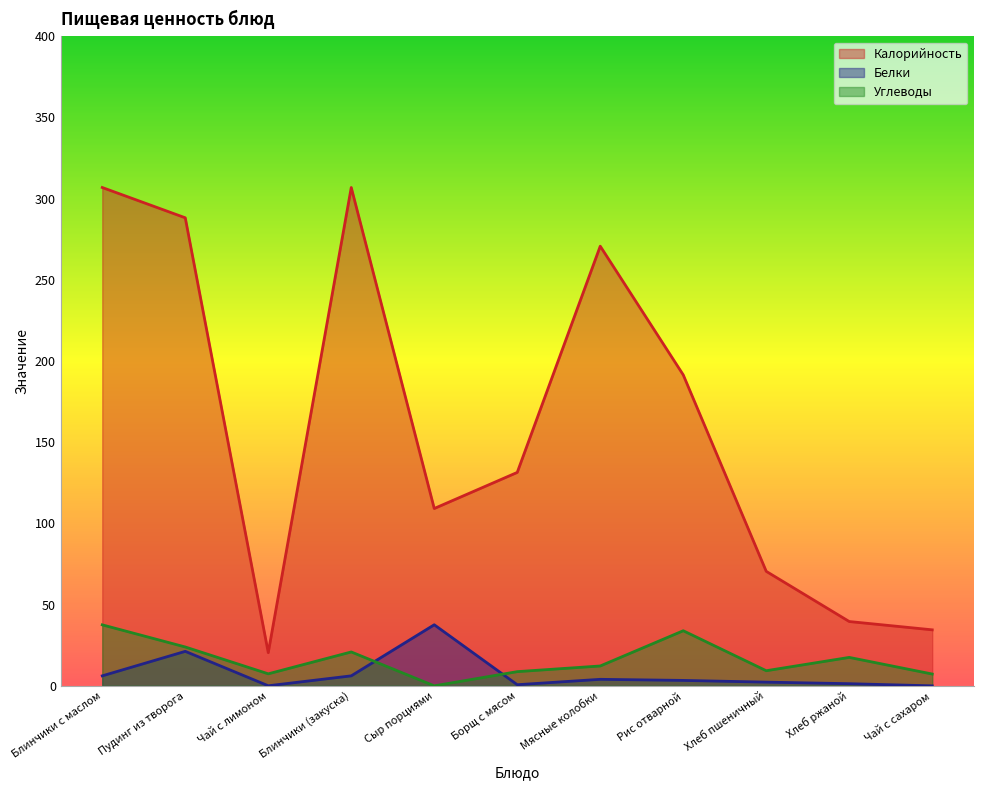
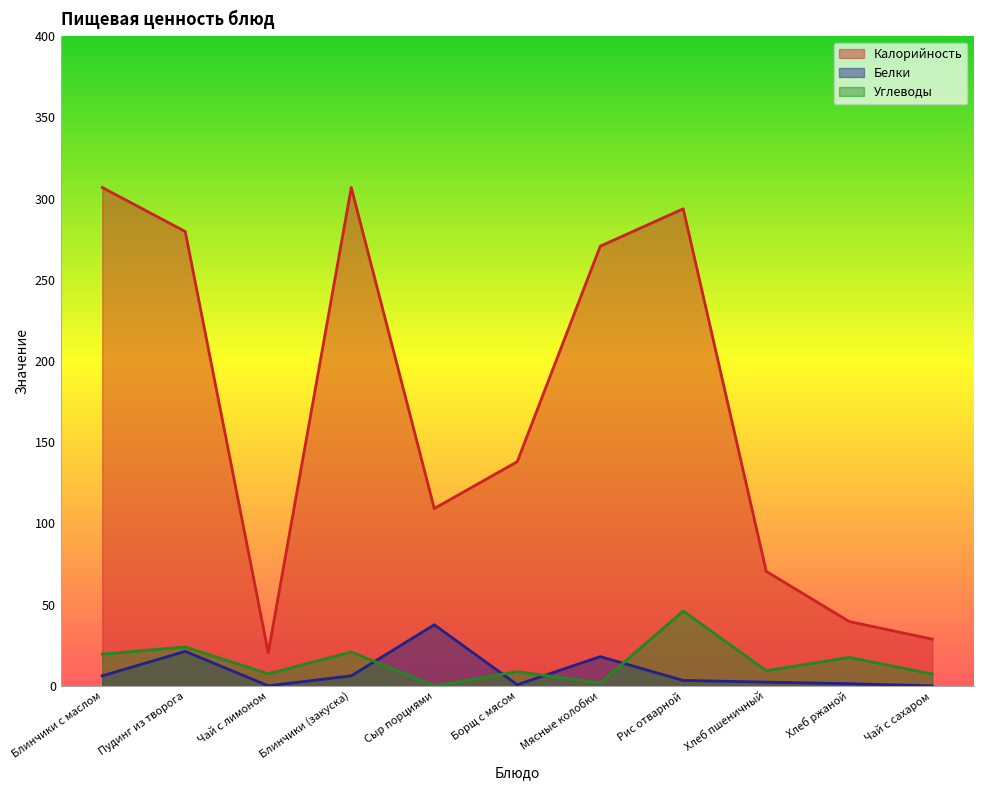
  {
    "Калорийность": {
      "Блинчики с маслом": 307,
-     "Пудинг из творога": 288,
+     "Пудинг из творога": 280,
      "Чай с лимоном": 20,
      "Блинчики (закуска)": 307,
      "Сыр порциями": 109,
-     "Борщ с мясом": 131,
+     "Борщ с мясом": 138,
      "Мясные колобки": 271,
-     "Рис отварной": 191,
+     "Рис отварной": 294,
      "Хлеб пшеничный": 71,
      "Хлеб ржаной": 40,
-     "Чай с сахаром": 34
+     "Чай с сахаром": 29
    },
    "Белки": {
      "Блинчики с маслом": 6,
      "Пудинг из творога": 21,
      "Чай с лимоном": 0,
      "Блинчики (закуска)": 6,
      "Сыр порциями": 38,
      "Борщ с мясом": 1,
-     "Мясные колобки": 4,
+     "Мясные колобки": 18,
      "Рис отварной": 3,
      "Хлеб пшеничный": 2,
      "Хлеб ржаной": 1,
      "Чай с сахаром": 0
    },
    "Углеводы": {
-     "Блинчики с маслом": 38,
+     "Блинчики с маслом": 20,
      "Пудинг из творога": 24,
      "Чай с лимоном": 7,
      "Блинчики (закуска)": 21,
      "Сыр порциями": 0,
      "Борщ с мясом": 9,
-     "Мясные колобки": 12,
-     "Рис отварной": 34,
+     "Мясные колобки": 2,
+     "Рис отварной": 46,
      "Хлеб пшеничный": 9,
      "Хлеб ржаной": 18,
      "Чай с сахаром": 7
    }
  }
